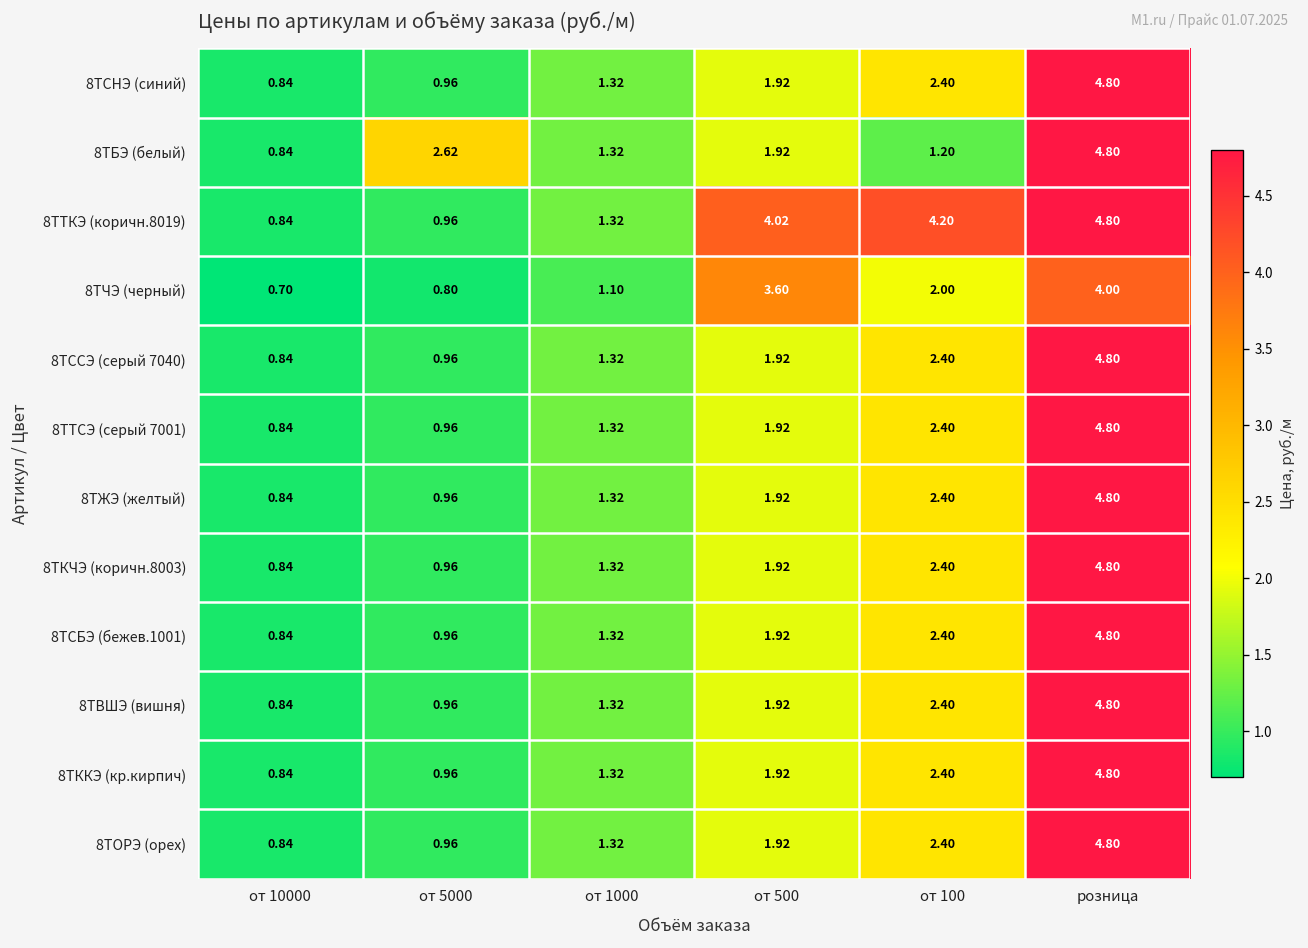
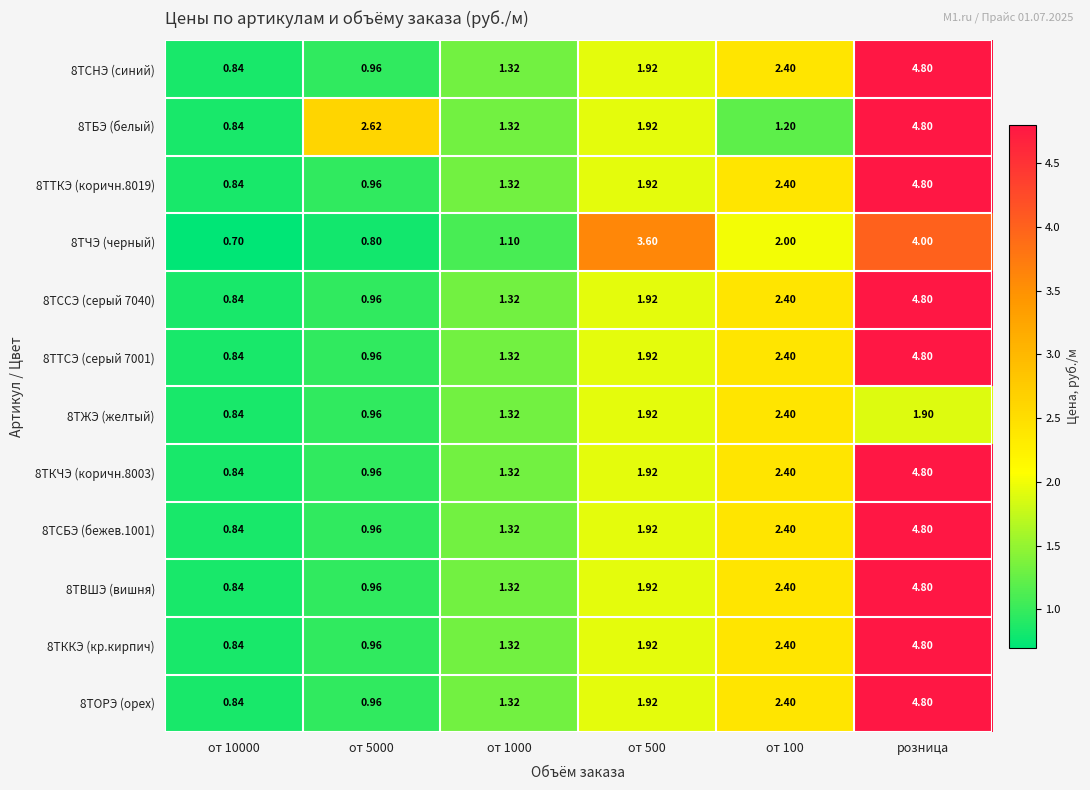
  {
    "8ТСНЭ (синий)": {
      "от 10000": 0.84,
      "от 5000": 0.96,
      "от 1000": 1.32,
      "от 500": 1.92,
      "от 100": 2.40,
      "розница": 4.80
    },
    "8ТБЭ (белый)": {
      "от 10000": 0.84,
      "от 5000": 2.62,
      "от 1000": 1.32,
      "от 500": 1.92,
      "от 100": 1.20,
      "розница": 4.80
    },
    "8ТТКЭ (коричн.8019)": {
      "от 10000": 0.84,
      "от 5000": 0.96,
      "от 1000": 1.32,
-     "от 500": 4.02,
-     "от 100": 4.20,
+     "от 500": 1.92,
+     "от 100": 2.40,
      "розница": 4.80
    },
    "8ТЧЭ (черный)": {
      "от 10000": 0.70,
      "от 5000": 0.80,
      "от 1000": 1.10,
      "от 500": 3.60,
      "от 100": 2.00,
      "розница": 4.00
    },
    "8ТССЭ (серый 7040)": {
      "от 10000": 0.84,
      "от 5000": 0.96,
      "от 1000": 1.32,
      "от 500": 1.92,
      "от 100": 2.40,
      "розница": 4.80
    },
    "8ТТСЭ (серый 7001)": {
      "от 10000": 0.84,
      "от 5000": 0.96,
      "от 1000": 1.32,
      "от 500": 1.92,
      "от 100": 2.40,
      "розница": 4.80
    },
    "8ТЖЭ (желтый)": {
      "от 10000": 0.84,
      "от 5000": 0.96,
      "от 1000": 1.32,
      "от 500": 1.92,
      "от 100": 2.40,
-     "розница": 4.80
+     "розница": 1.90
    },
    "8ТКЧЭ (коричн.8003)": {
      "от 10000": 0.84,
      "от 5000": 0.96,
      "от 1000": 1.32,
      "от 500": 1.92,
      "от 100": 2.40,
      "розница": 4.80
    },
    "8ТСБЭ (бежев.1001)": {
      "от 10000": 0.84,
      "от 5000": 0.96,
      "от 1000": 1.32,
      "от 500": 1.92,
      "от 100": 2.40,
      "розница": 4.80
    },
    "8ТВШЭ (вишня)": {
      "от 10000": 0.84,
      "от 5000": 0.96,
      "от 1000": 1.32,
      "от 500": 1.92,
      "от 100": 2.40,
      "розница": 4.80
    },
    "8ТККЭ (кр.кирпич)": {
      "от 10000": 0.84,
      "от 5000": 0.96,
      "от 1000": 1.32,
      "от 500": 1.92,
      "от 100": 2.40,
      "розница": 4.80
    },
    "8ТОРЭ (орех)": {
      "от 10000": 0.84,
      "от 5000": 0.96,
      "от 1000": 1.32,
      "от 500": 1.92,
      "от 100": 2.40,
      "розница": 4.80
    }
  }
